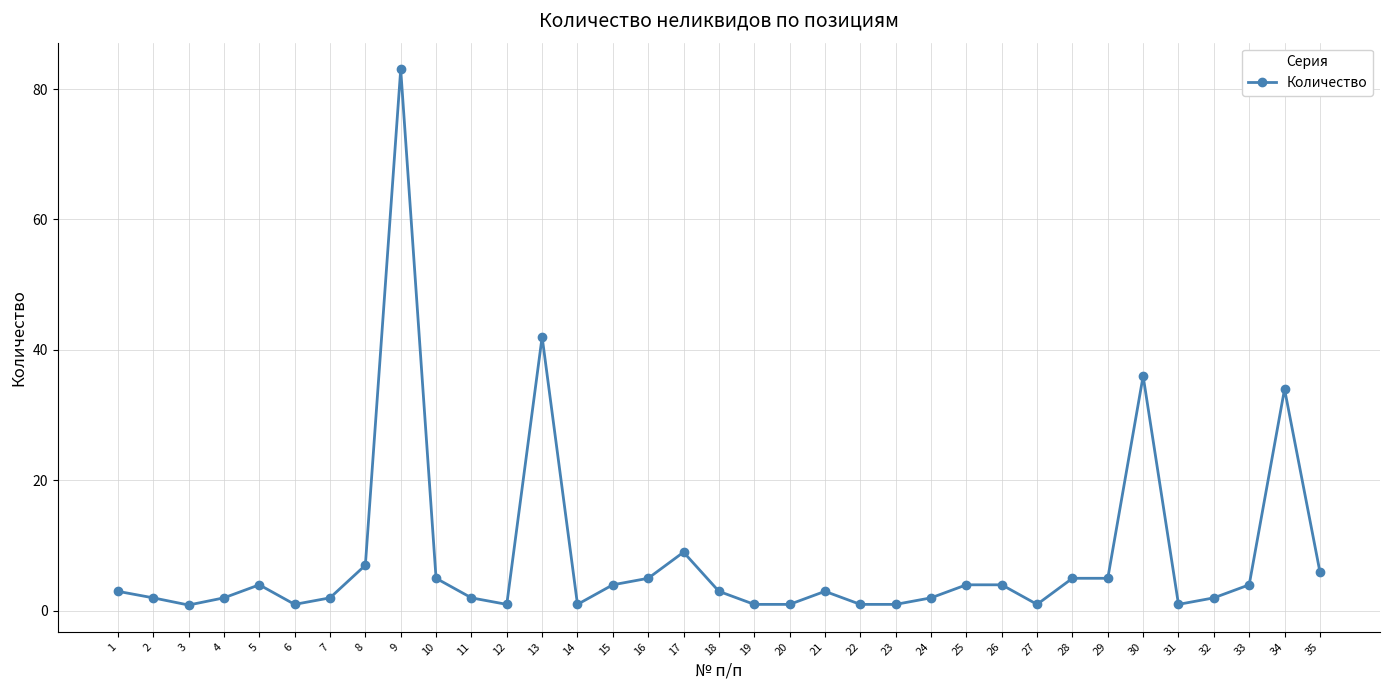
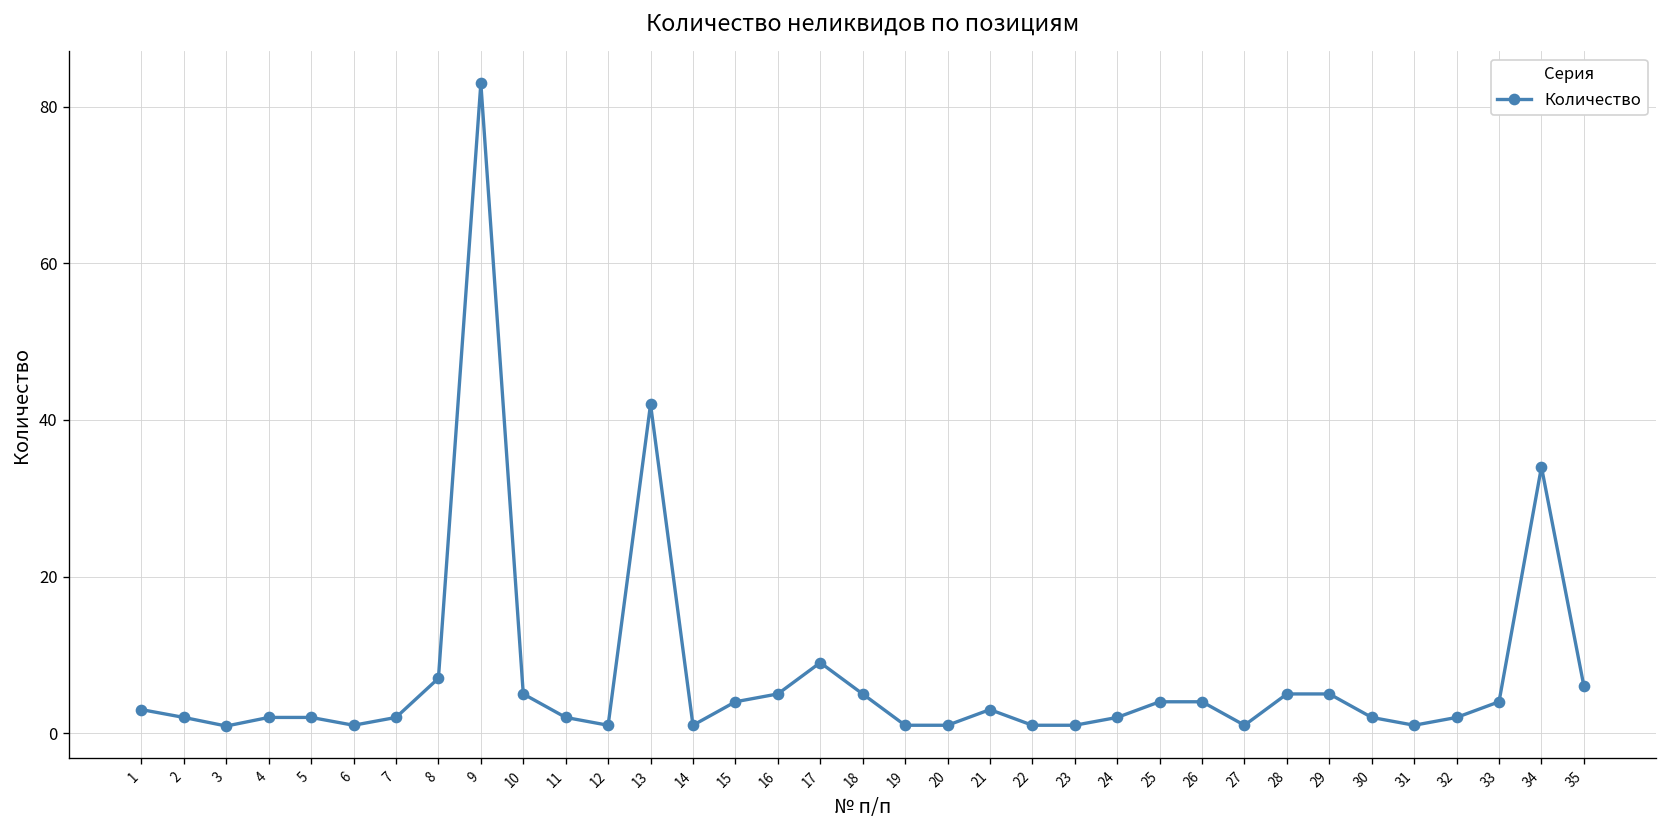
  {
    "1": 3,
    "2": 2,
    "3": 1,
    "4": 2,
-   "5": 4,
+   "5": 2,
    "6": 1,
    "7": 2,
    "8": 7,
    "9": 83,
    "10": 5,
    "11": 2,
    "12": 1,
    "13": 42,
    "14": 1,
    "15": 4,
    "16": 5,
    "17": 9,
-   "18": 3,
+   "18": 5,
    "19": 1,
    "20": 1,
    "21": 3,
    "22": 1,
    "23": 1,
    "24": 2,
    "25": 4,
    "26": 4,
    "27": 1,
    "28": 5,
    "29": 5,
-   "30": 36,
+   "30": 2,
    "31": 1,
    "32": 2,
    "33": 4,
    "34": 34,
    "35": 6
  }
